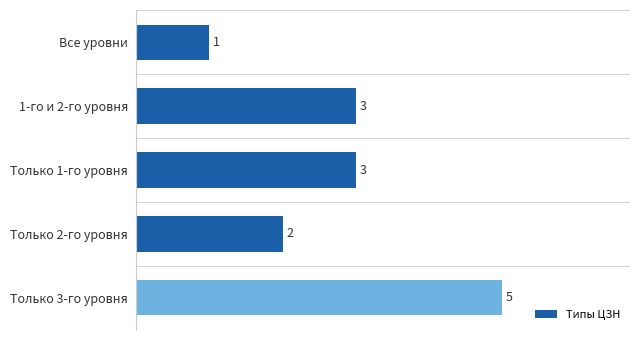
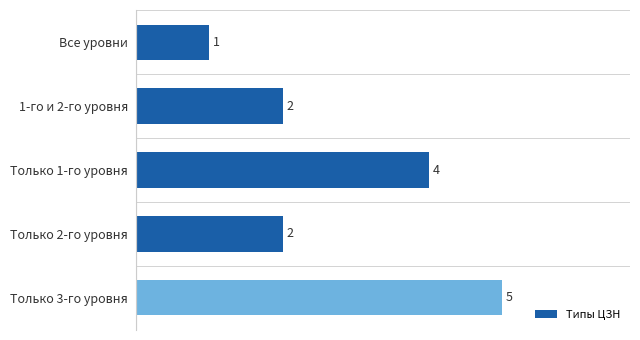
  {
    "Все уровни": 1,
-   "1-го и 2-го уровня": 3,
-   "Только 1-го уровня": 3,
+   "1-го и 2-го уровня": 2,
+   "Только 1-го уровня": 4,
    "Только 2-го уровня": 2,
    "Только 3-го уровня": 5
  }
